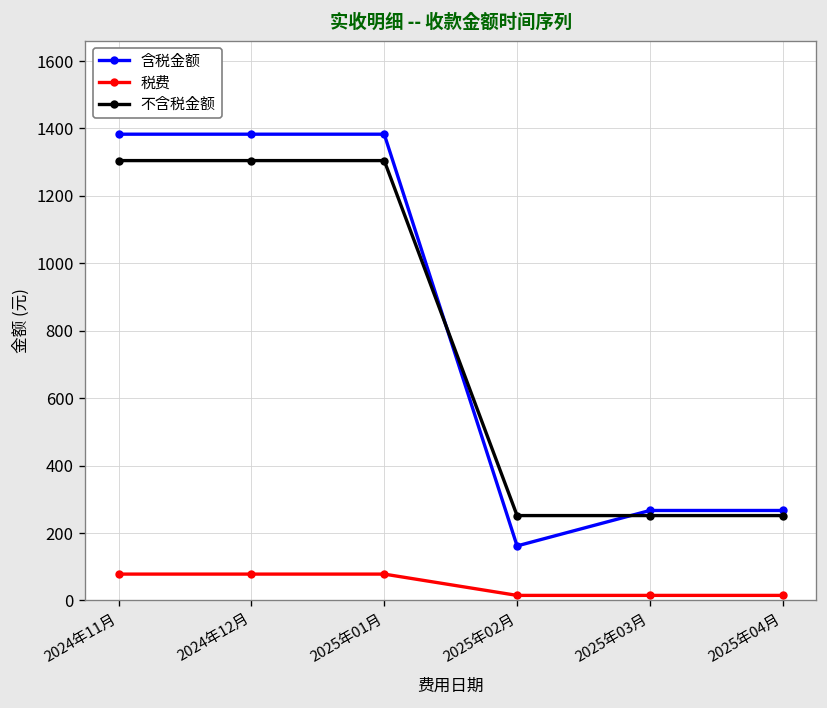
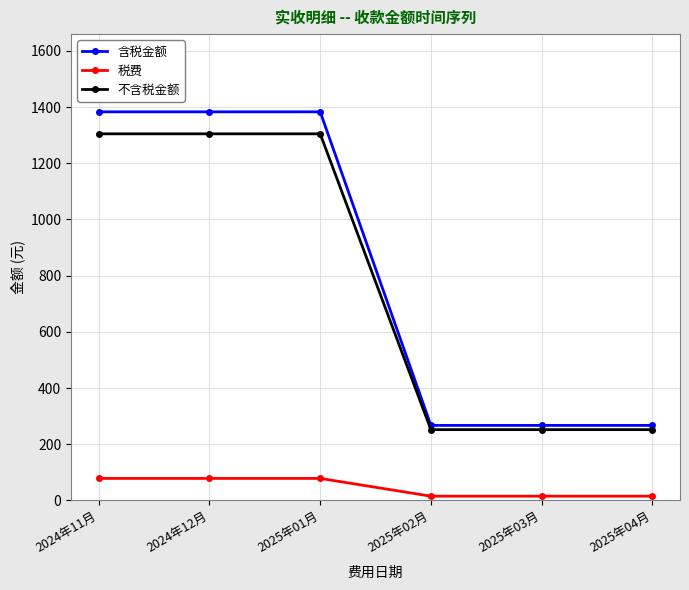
  {
    "含税金额": {
      "2024年11月": 1380,
      "2024年12月": 1380,
      "2025年01月": 1380,
-     "2025年02月": 160,
+     "2025年02月": 270,
      "2025年03月": 270,
      "2025年04月": 270
    },
    "税费": {
      "2024年11月": 80,
      "2024年12月": 80,
      "2025年01月": 80,
      "2025年02月": 20,
      "2025年03月": 20,
      "2025年04月": 20
    },
    "不含税金额": {
      "2024年11月": 1300,
      "2024年12月": 1300,
      "2025年01月": 1300,
      "2025年02月": 250,
      "2025年03月": 250,
      "2025年04月": 250
    }
  }
